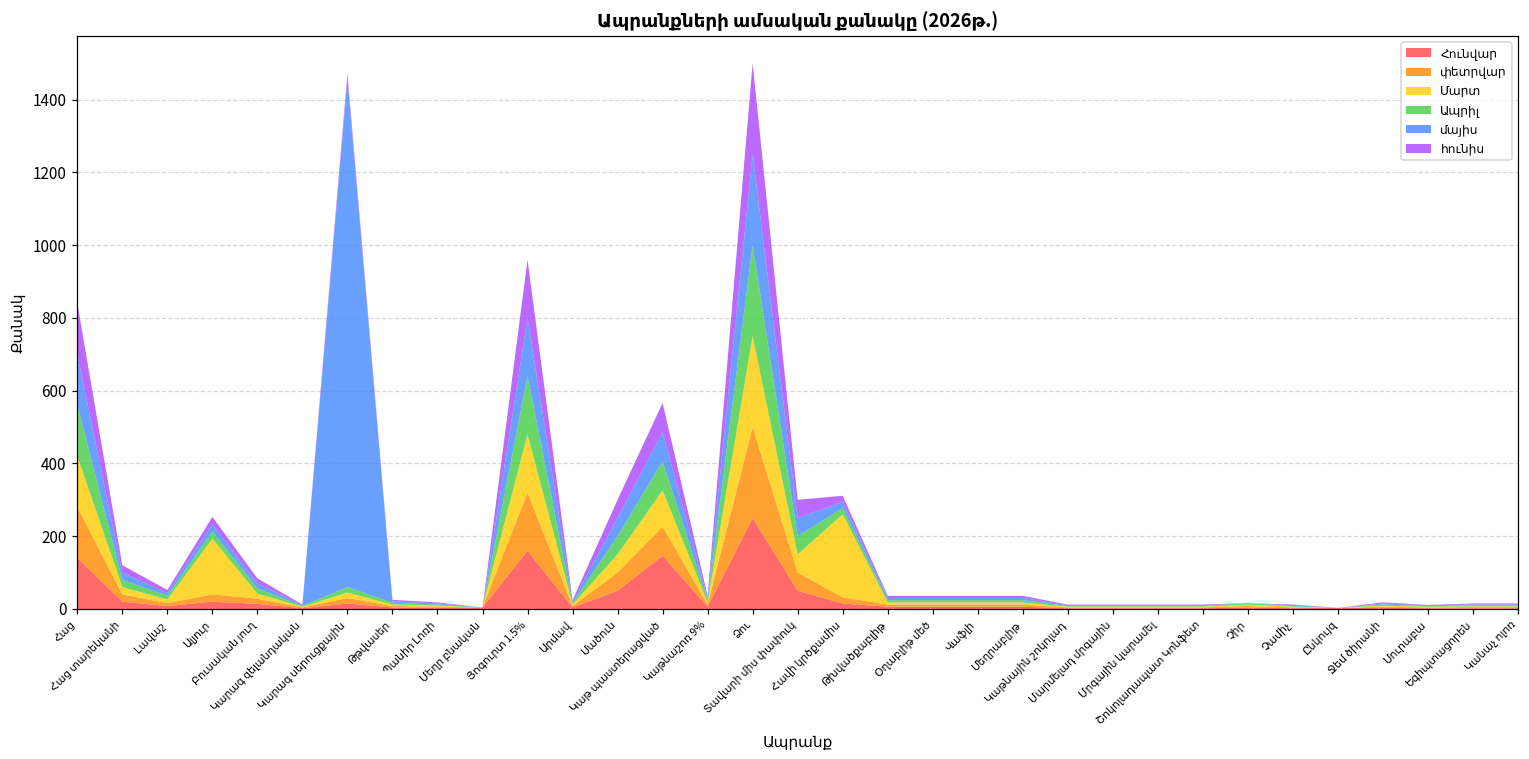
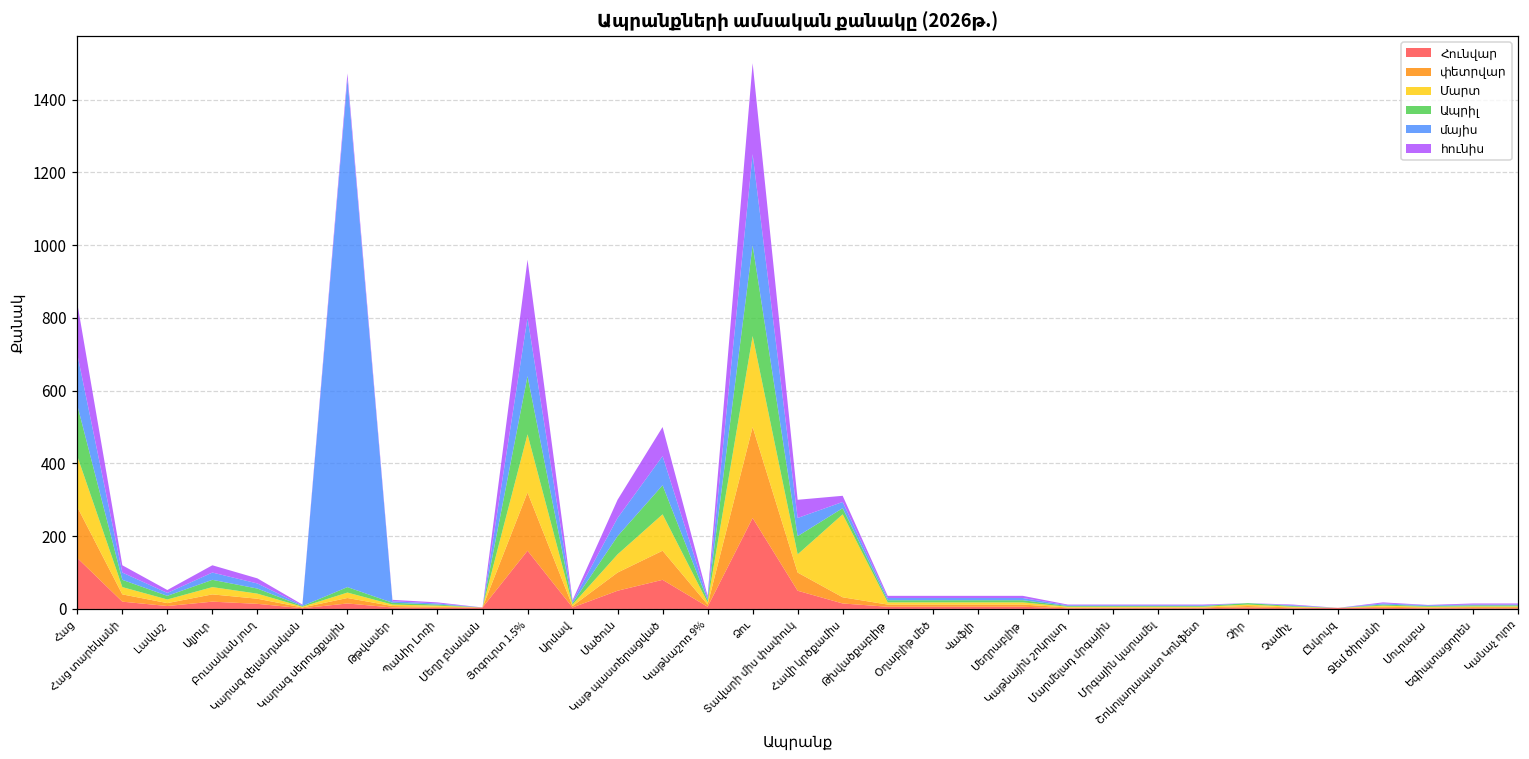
  {
    "Հունվար": {
      "Հաց": 140,
      "Հաց տարեկանի": 20,
      "Լավաշ": 10,
      "Ալյուր": 20,
      "Բուսական յուղ": 10,
      "Կարագ սերուցքային": 20,
      "Յոգուրտ 1.5%": 160,
      "Մածուն": 50,
-     "Կաթ պաստերացված": 150,
+     "Կաթ պաստերացված": 80,
      "Ձու": 250,
      "Տավարի միս փափուկ": 50,
      "Հավի կրծքամիս": 20
    },
    "փետրվար": {
      "Հաց": 140,
      "Հաց տարեկանի": 20,
      "Լավաշ": 10,
      "Ալյուր": 20,
      "Բուսական յուղ": 10,
      "Կարագ սերուցքային": 20,
      "Յոգուրտ 1.5%": 160,
      "Մածուն": 50,
      "Կաթ պաստերացված": 80,
      "Ձու": 250,
      "Տավարի միս փափուկ": 50,
      "Հավի կրծքամիս": 20
    },
    "Մարտ": {
      "Հաց": 140,
      "Հաց տարեկանի": 20,
      "Լավաշ": 10,
-     "Ալյուր": 150,
+     "Ալյուր": 20,
      "Բուսական յուղ": 10,
      "Կարագ սերուցքային": 20,
      "Յոգուրտ 1.5%": 160,
      "Մածուն": 50,
      "Կաթ պաստերացված": 100,
      "Ձու": 250,
      "Տավարի միս փափուկ": 50,
      "Հավի կրծքամիս": 230
    },
    "Ապրիլ": {
      "Հաց": 140,
      "Հաց տարեկանի": 20,
      "Լավաշ": 10,
      "Ալյուր": 20,
      "Բուսական յուղ": 10,
      "Կարագ սերուցքային": 20,
      "Յոգուրտ 1.5%": 160,
      "Մածուն": 50,
      "Կաթ պաստերացված": 80,
      "Ձու": 250,
      "Տավարի միս փափուկ": 50,
      "Հավի կրծքամիս": 20
    },
    "մայիս": {
      "Հաց": 140,
      "Հաց տարեկանի": 20,
      "Լավաշ": 10,
      "Ալյուր": 20,
      "Բուսական յուղ": 10,
      "Կարագ սերուցքային": 1400,
      "Յոգուրտ 1.5%": 160,
      "Մածուն": 50,
      "Կաթ պաստերացված": 80,
      "Ձու": 250,
      "Տավարի միս փափուկ": 50,
      "Հավի կրծքամիս": 20
    },
    "հունիս": {
      "Հաց": 140,
      "Հաց տարեկանի": 20,
      "Լավաշ": 10,
      "Ալյուր": 20,
      "Բուսական յուղ": 10,
      "Կարագ սերուցքային": 20,
      "Յոգուրտ 1.5%": 160,
      "Մածուն": 50,
      "Կաթ պաստերացված": 80,
      "Ձու": 250,
      "Տավարի միս փափուկ": 50,
      "Հավի կրծքամիս": 20
    }
  }
